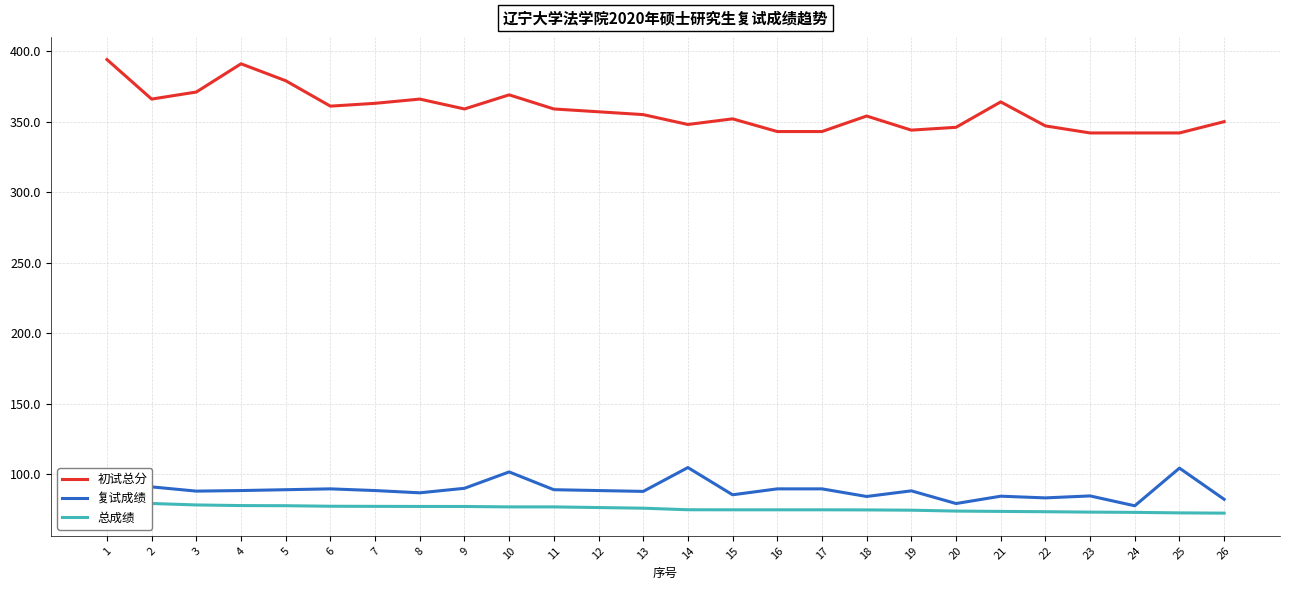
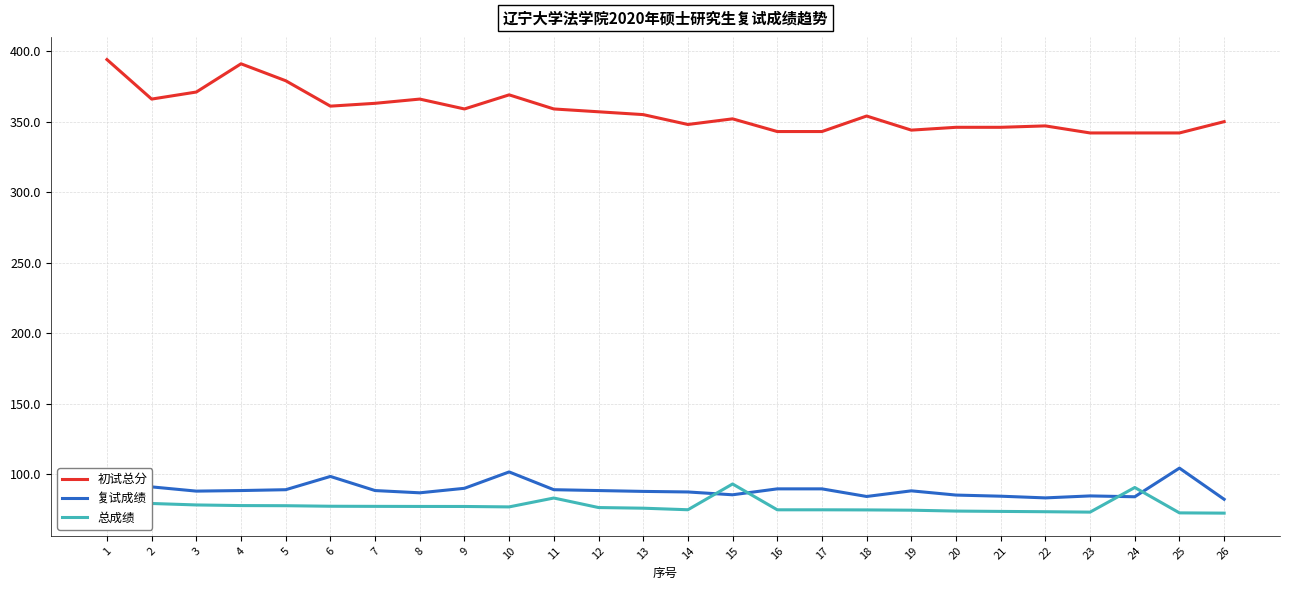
  {
    "初试总分": {
      "1": 394,
      "2": 366,
      "3": 371,
      "4": 391,
      "5": 379,
      "6": 361,
      "7": 363,
      "8": 366,
      "9": 359,
      "10": 369,
      "11": 359,
      "12": 357,
      "13": 355,
      "14": 348,
      "15": 352,
      "16": 343,
      "17": 343,
      "18": 354,
      "19": 344,
      "20": 346,
-     "21": 364,
+     "21": 346,
      "22": 347,
      "23": 342,
      "24": 342,
      "25": 342,
      "26": 350
    },
    "复试成绩": {
      "3": 88,
      "4": 89,
      "5": 89,
-     "6": 90,
+     "6": 99,
      "7": 89,
      "8": 87,
      "9": 90,
      "10": 102,
      "11": 89,
      "12": 89,
      "13": 88,
-     "14": 105,
+     "14": 88,
      "15": 86,
      "16": 90,
      "17": 90,
      "18": 84,
      "19": 88,
-     "20": 79,
+     "20": 85,
      "21": 85,
      "22": 83,
      "23": 85,
-     "24": 78,
+     "24": 84,
      "25": 105,
      "26": 82
    },
    "总成绩": {
      "3": 78,
      "4": 78,
      "5": 78,
      "6": 77,
      "7": 77,
      "8": 77,
      "9": 77,
      "10": 77,
-     "11": 77,
+     "11": 83,
      "12": 77,
      "13": 76,
      "14": 75,
-     "15": 75,
+     "15": 93,
      "16": 75,
      "17": 75,
      "18": 75,
      "19": 75,
      "20": 74,
      "21": 74,
      "22": 74,
      "23": 73,
-     "24": 73,
+     "24": 91,
      "25": 73,
      "26": 73
    }
  }
